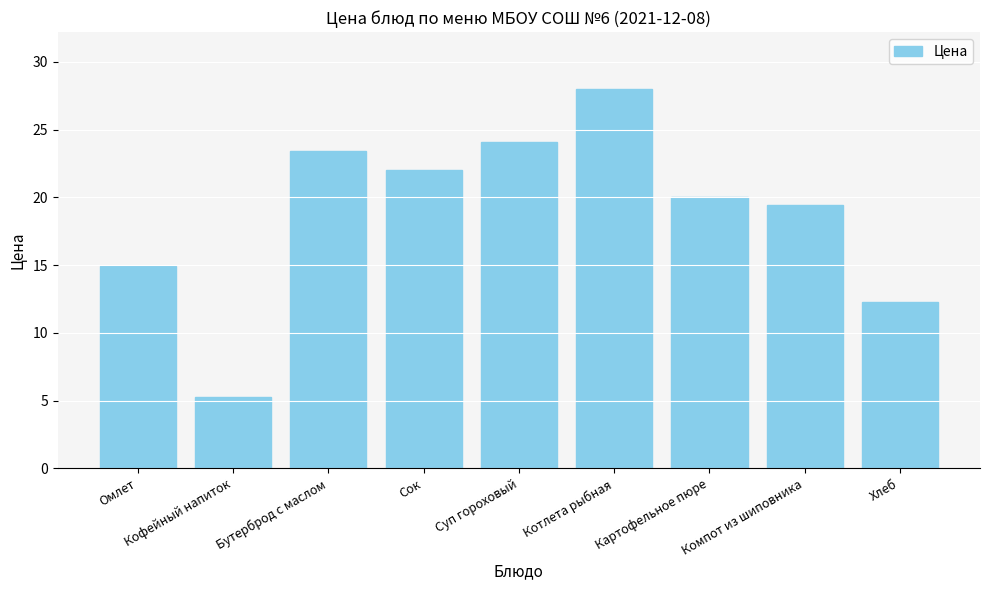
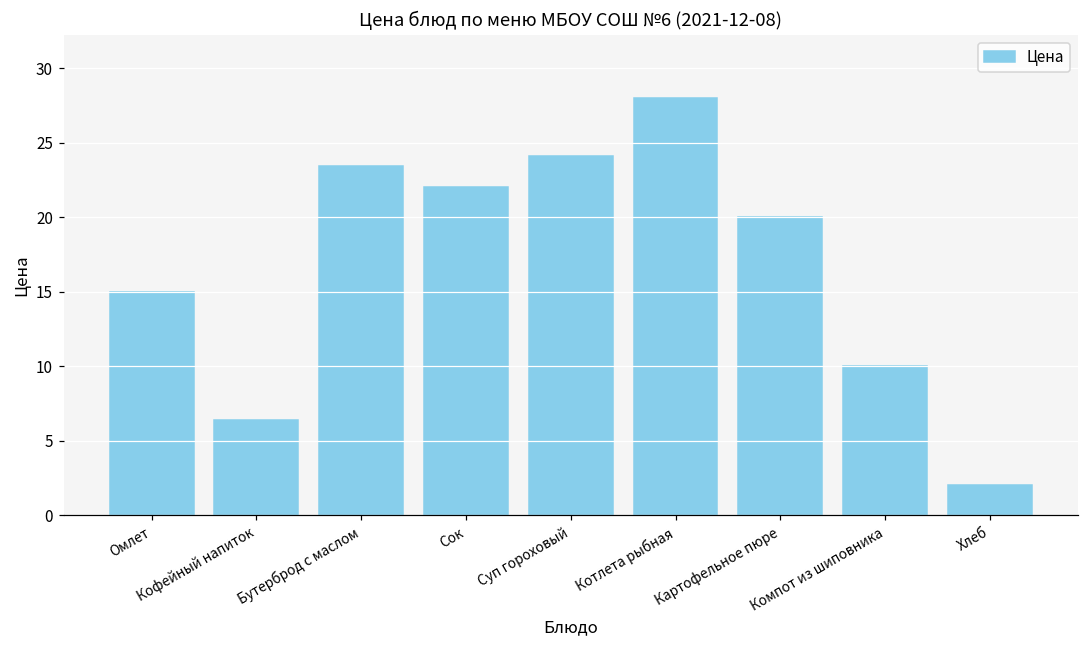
  {
    "Омлет": 15.0,
-   "Кофейный напиток": 5.3,
+   "Кофейный напиток": 6.4,
    "Бутерброд с маслом": 23.4,
    "Сок": 22.0,
    "Суп гороховый": 24.1,
    "Котлета рыбная": 28.0,
    "Картофельное пюре": 20.0,
-   "Компот из шиповника": 19.4,
-   "Хлеб": 12.3
+   "Компот из шиповника": 10.0,
+   "Хлеб": 2.0
  }
